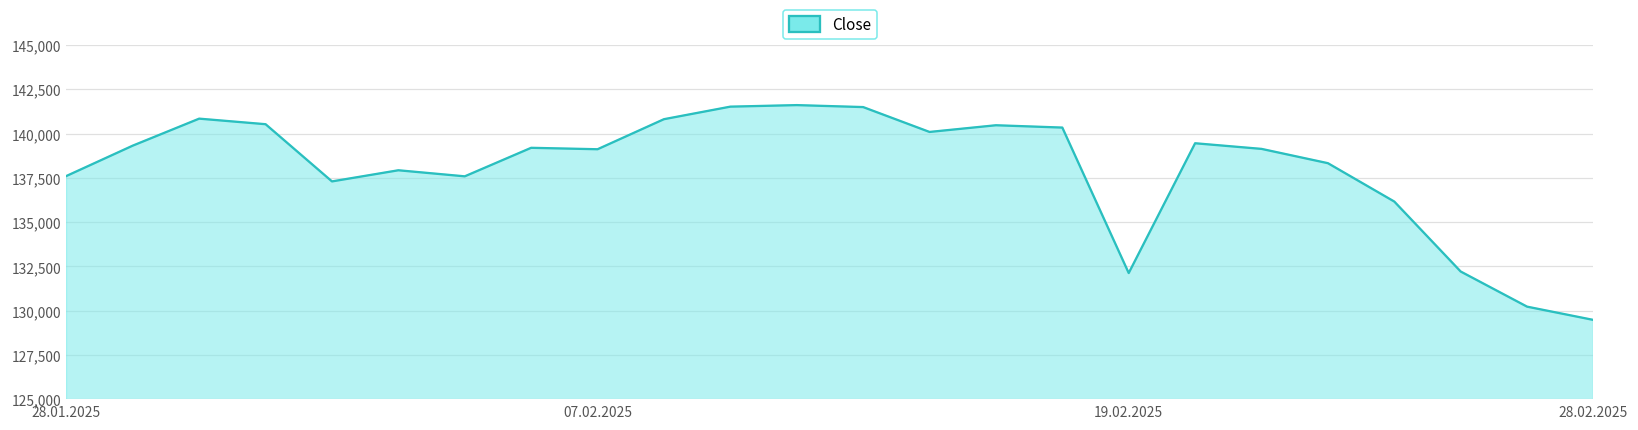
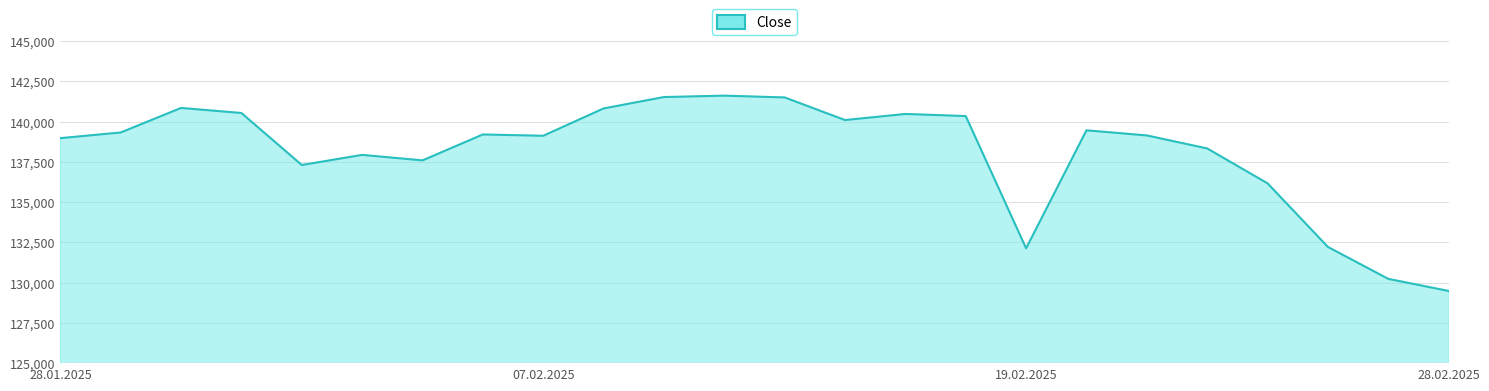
  {
-   "28.01.2025": "137,600",
+   "28.01.2025": "139,000",
    "07.02.2025": "139,100",
    "19.02.2025": "132,100",
    "28.02.2025": "129,500"
  }
